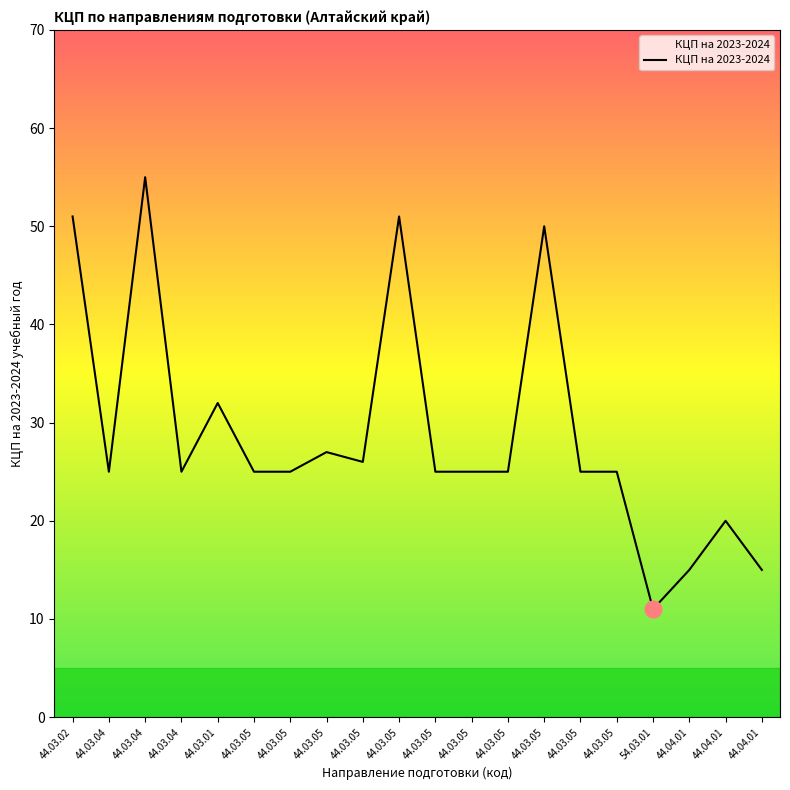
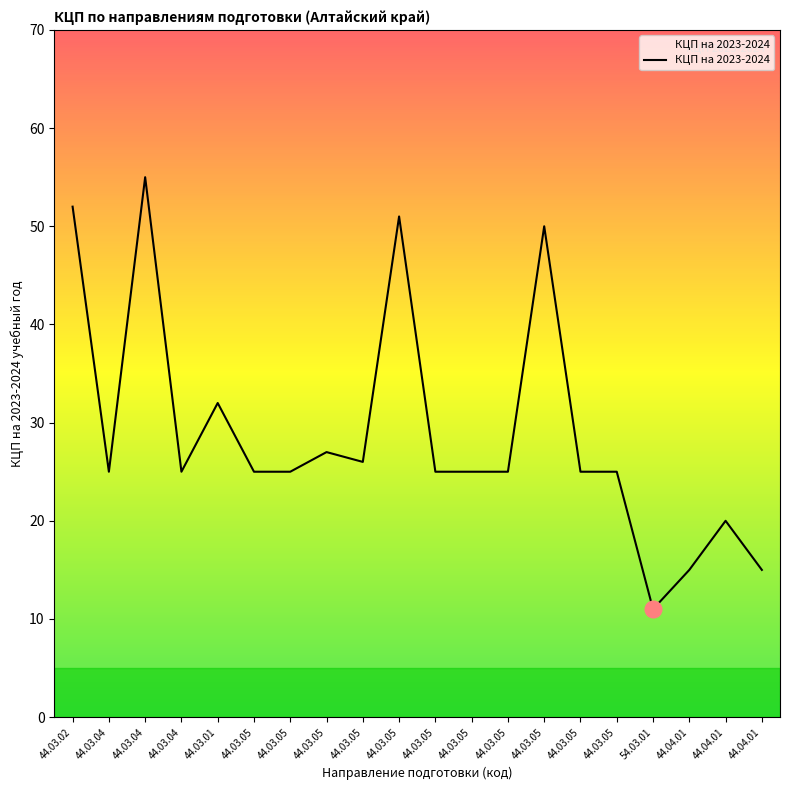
  {
    "КЦП на 2023-2024": {
-     "44.03.02": 51,
+     "44.03.02": 52,
      "44.03.01": 32
    }
  }
